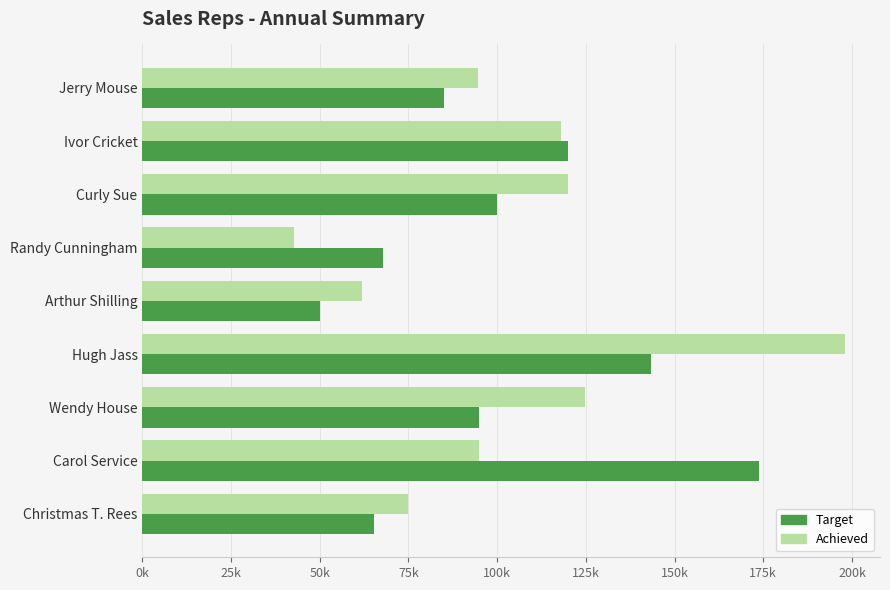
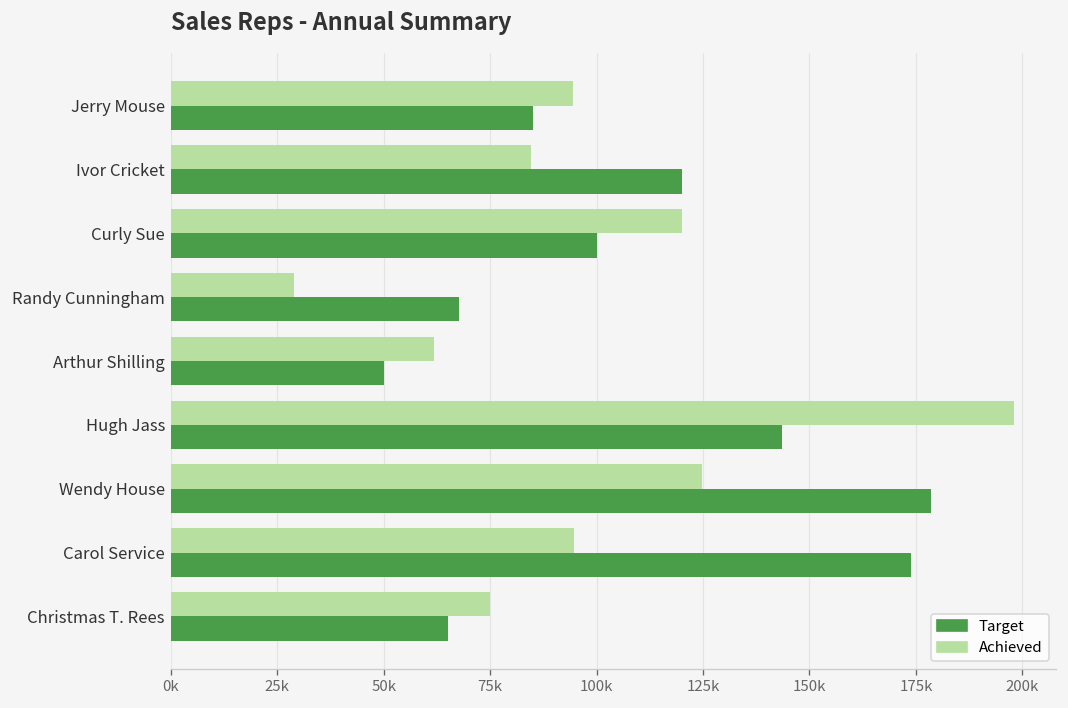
  {
    "Target": {
      "Jerry Mouse": 85000,
      "Ivor Cricket": 120000,
      "Curly Sue": 100000,
      "Randy Cunningham": 68000,
      "Arthur Shilling": 50000,
      "Hugh Jass": 143000,
-     "Wendy House": 95000,
+     "Wendy House": 179000,
      "Carol Service": 174000,
      "Christmas T. Rees": 65000
    },
    "Achieved": {
      "Jerry Mouse": 95000,
-     "Ivor Cricket": 118000,
+     "Ivor Cricket": 85000,
      "Curly Sue": 120000,
-     "Randy Cunningham": 43000,
+     "Randy Cunningham": 29000,
      "Arthur Shilling": 62000,
      "Hugh Jass": 198000,
      "Wendy House": 125000,
      "Carol Service": 95000,
      "Christmas T. Rees": 75000
    }
  }
